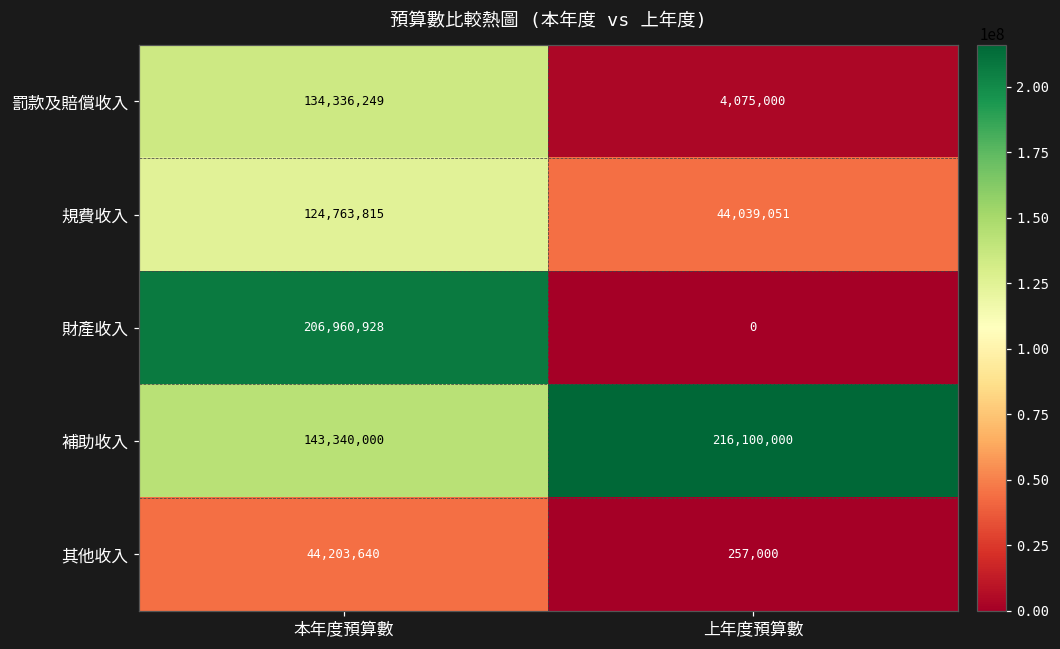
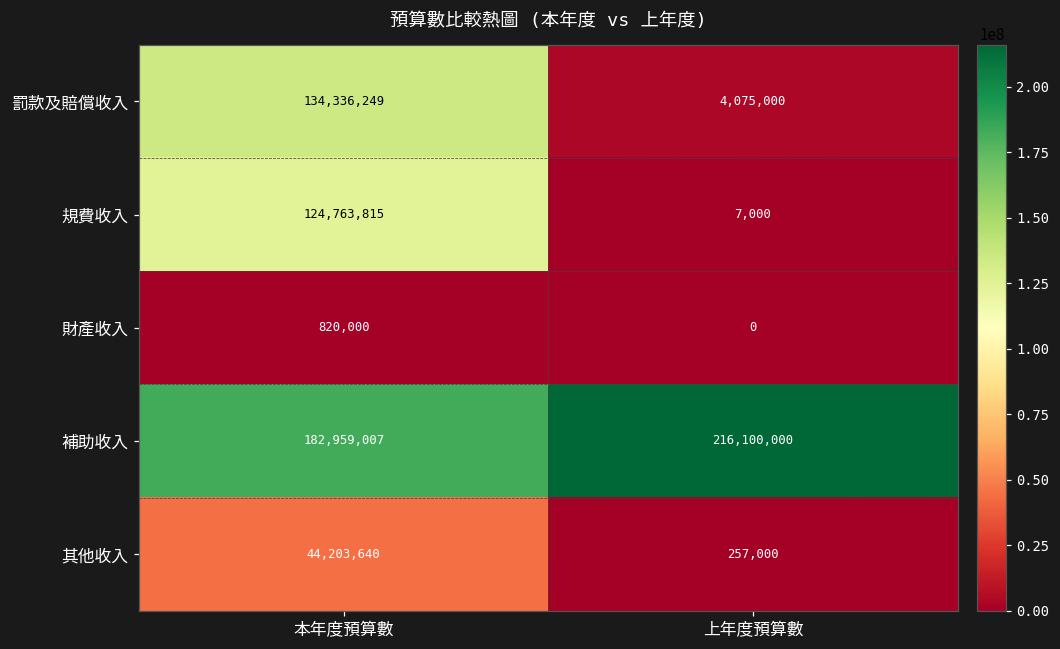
  {
    "罰款及賠償收入": {
      "本年度預算數": "134,336,249",
      "上年度預算數": "4,075,000"
    },
    "規費收入": {
      "本年度預算數": "124,763,815",
-     "上年度預算數": "44,039,051"
+     "上年度預算數": "7,000"
    },
    "財產收入": {
-     "本年度預算數": "206,960,928",
+     "本年度預算數": "820,000",
      "上年度預算數": "0"
    },
    "補助收入": {
-     "本年度預算數": "143,340,000",
+     "本年度預算數": "182,959,007",
      "上年度預算數": "216,100,000"
    },
    "其他收入": {
      "本年度預算數": "44,203,640",
      "上年度預算數": "257,000"
    }
  }
